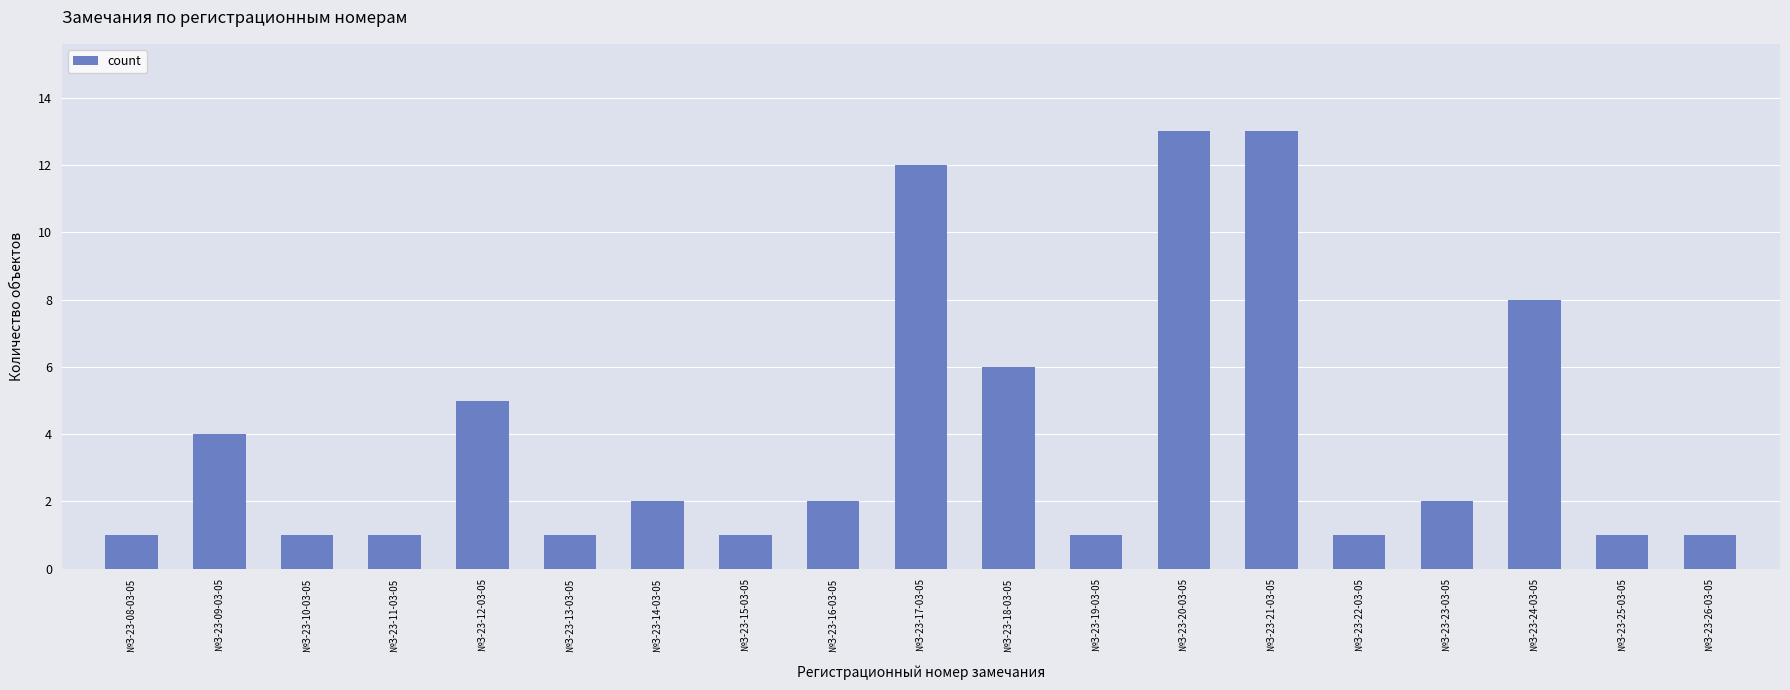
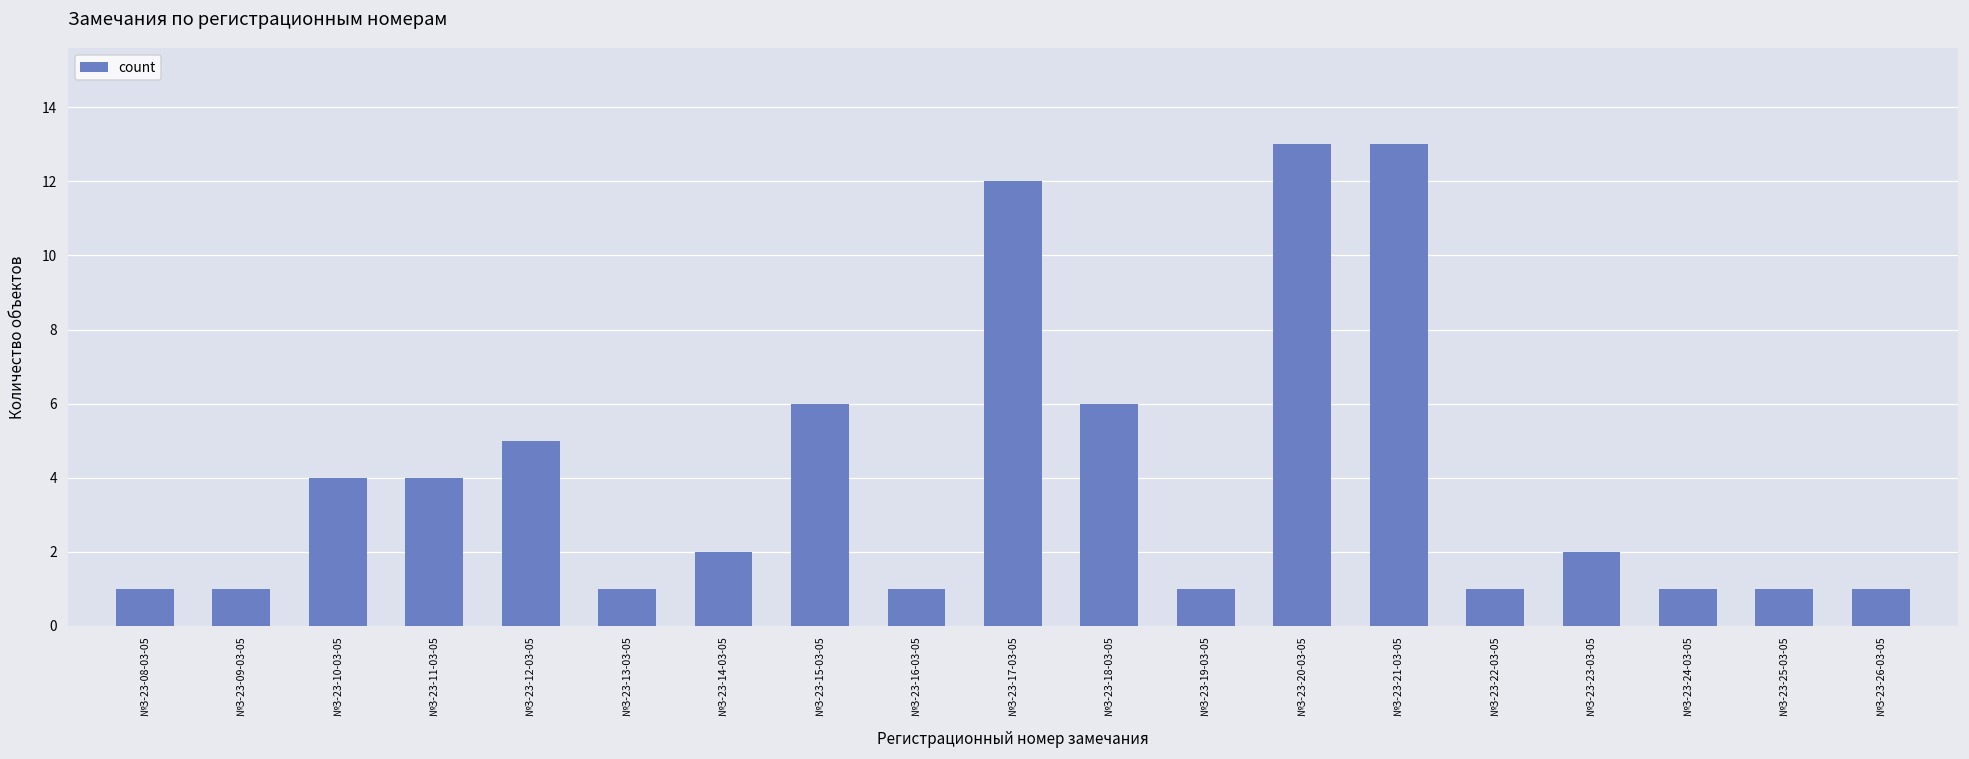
  {
    "№З-23-08-03-05": 1,
-   "№З-23-09-03-05": 4,
-   "№З-23-10-03-05": 1,
-   "№З-23-11-03-05": 1,
+   "№З-23-09-03-05": 1,
+   "№З-23-10-03-05": 4,
+   "№З-23-11-03-05": 4,
    "№З-23-12-03-05": 5,
    "№З-23-13-03-05": 1,
    "№З-23-14-03-05": 2,
-   "№З-23-15-03-05": 1,
-   "№З-23-16-03-05": 2,
+   "№З-23-15-03-05": 6,
+   "№З-23-16-03-05": 1,
    "№З-23-17-03-05": 12,
    "№З-23-18-03-05": 6,
    "№З-23-19-03-05": 1,
    "№З-23-20-03-05": 13,
    "№З-23-21-03-05": 13,
    "№З-23-22-03-05": 1,
    "№З-23-23-03-05": 2,
-   "№З-23-24-03-05": 8,
+   "№З-23-24-03-05": 1,
    "№З-23-25-03-05": 1,
    "№З-23-26-03-05": 1
  }
